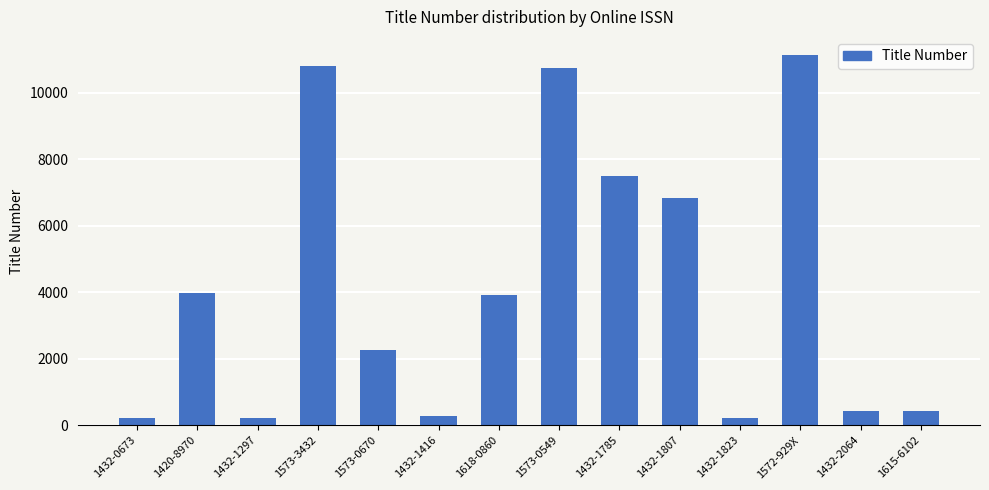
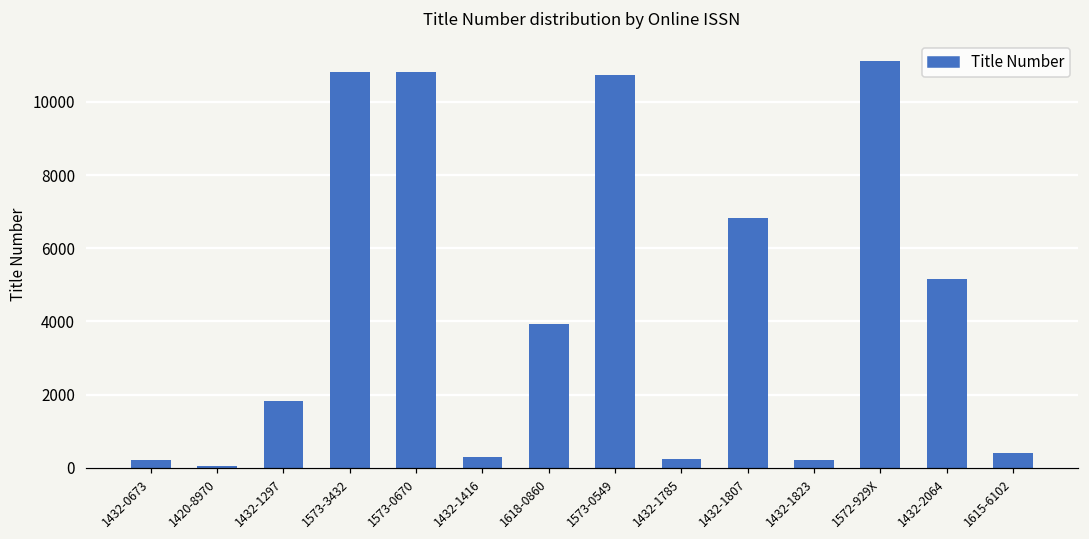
  {
    "1432-0673": 200,
-   "1420-8970": 4000,
-   "1432-1297": 200,
+   "1420-8970": 0,
+   "1432-1297": 1800,
    "1573-3432": 10800,
-   "1573-0670": 2300,
+   "1573-0670": 10800,
    "1432-1416": 300,
    "1618-0860": 3900,
    "1573-0549": 10700,
-   "1432-1785": 7500,
+   "1432-1785": 200,
    "1432-1807": 6800,
    "1432-1823": 200,
    "1572-929X": 11100,
-   "1432-2064": 400,
+   "1432-2064": 5200,
    "1615-6102": 400
  }
